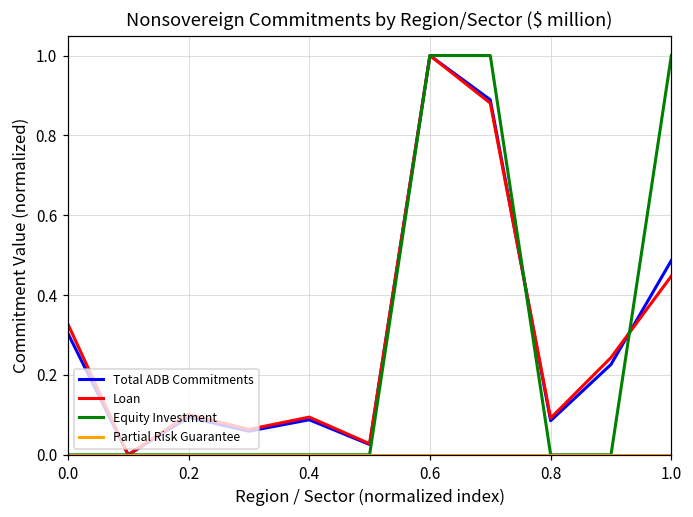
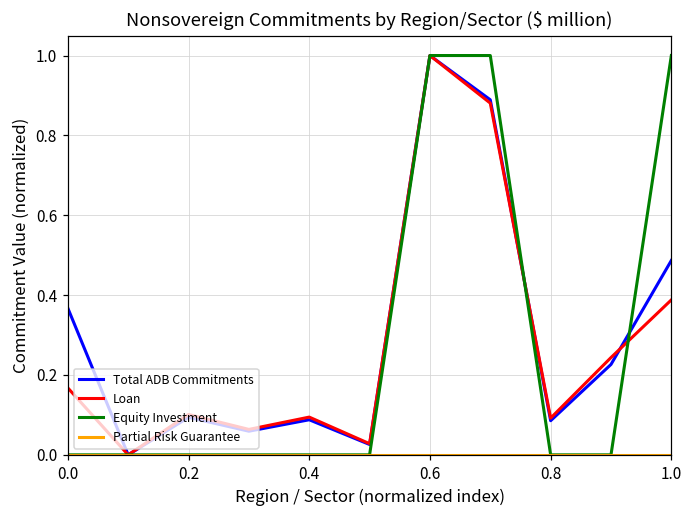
  {
    "Total ADB Commitments": {
-     "0.0": 0.30,
+     "0.0": 0.37,
      "1.0": 0.49
    },
    "Loan": {
-     "0.0": 0.33,
-     "1.0": 0.45
+     "0.0": 0.17,
+     "1.0": 0.39
    },
    "Equity Investment": {
      "1.0": 1.00
    },
    "Partial Risk Guarantee": {
      "0.6": 0.00,
      "1.0": 0.00
    }
  }
